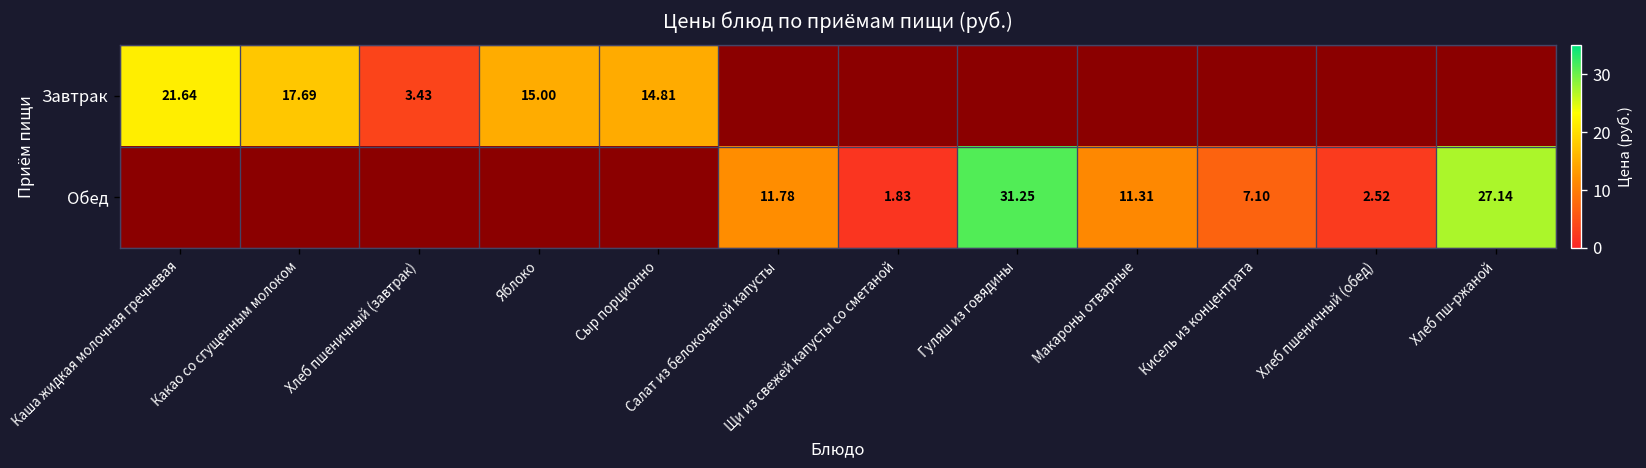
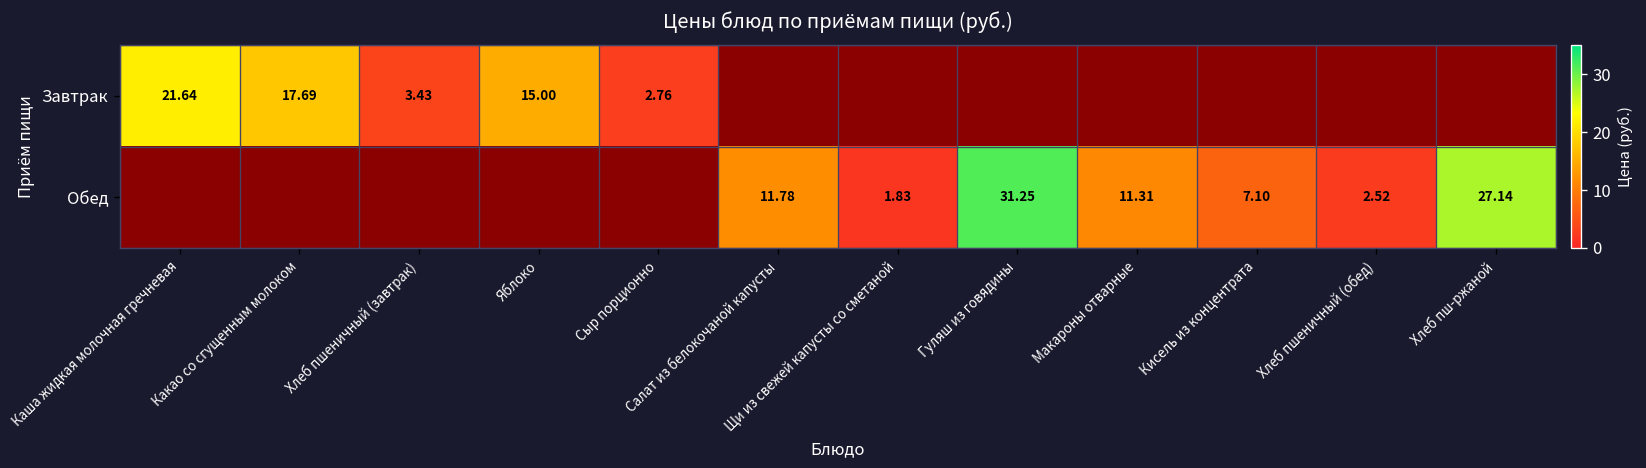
  {
    "Завтрак": {
      "Каша жидкая молочная гречневая": 21.64,
      "Какао со сгущенным молоком": 17.69,
      "Хлеб пшеничный (завтрак)": 3.43,
      "Яблоко": 15.00,
-     "Сыр порционно": 14.81
+     "Сыр порционно": 2.76
    },
    "Обед": {
      "Салат из белокочаной капусты": 11.78,
      "Щи из свежей капусты со сметаной": 1.83,
      "Гуляш из говядины": 31.25,
      "Макароны отварные": 11.31,
      "Кисель из концентрата": 7.10,
      "Хлеб пшеничный (обед)": 2.52,
      "Хлеб пш-ржаной": 27.14
    }
  }
